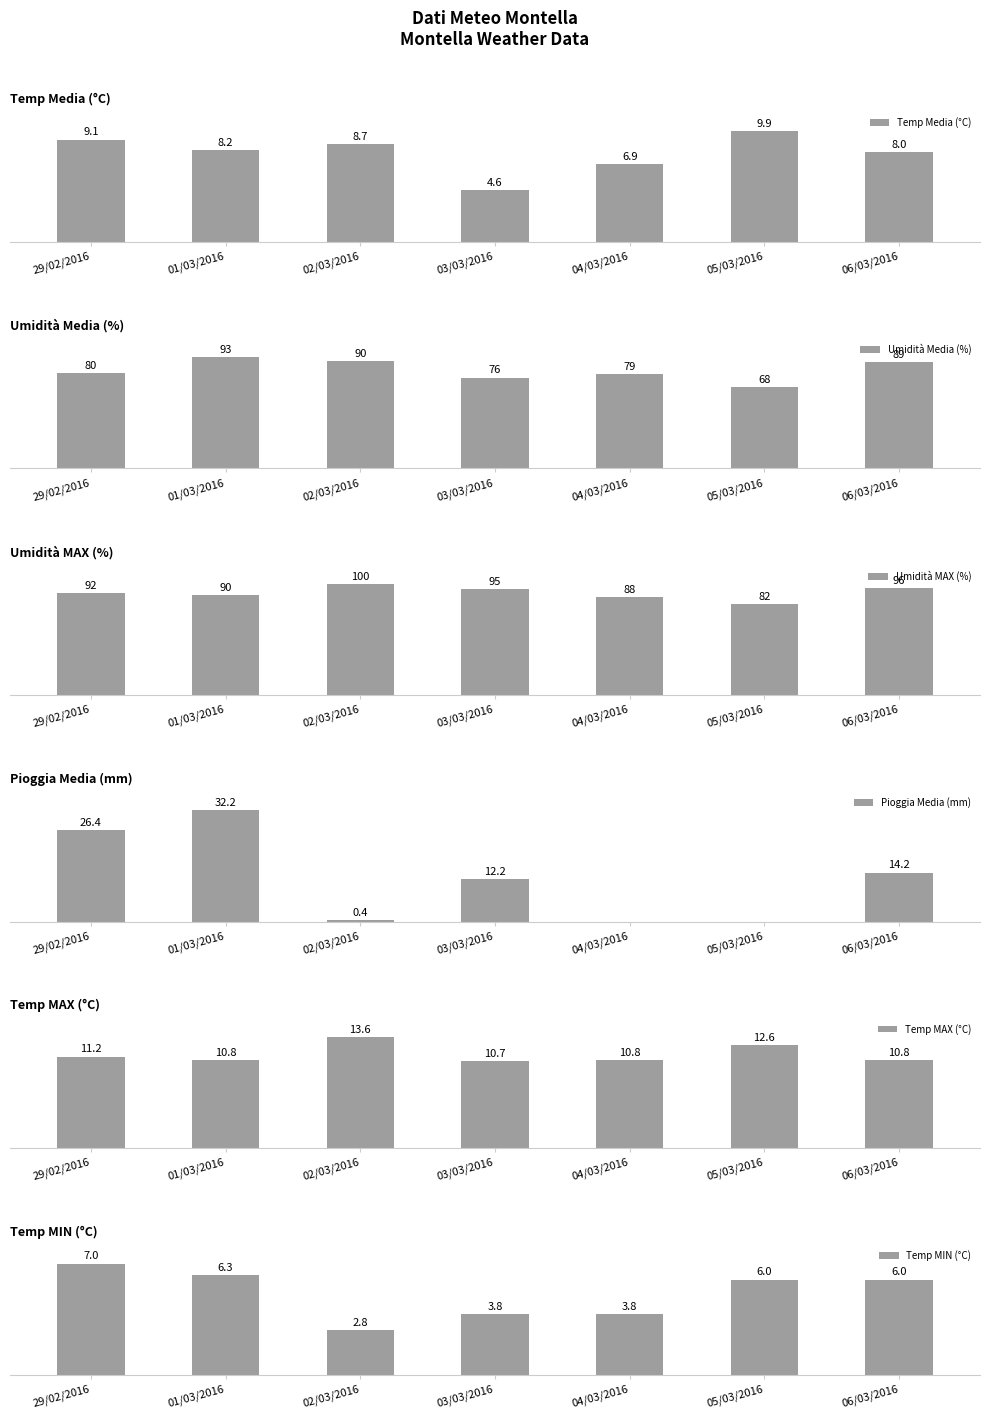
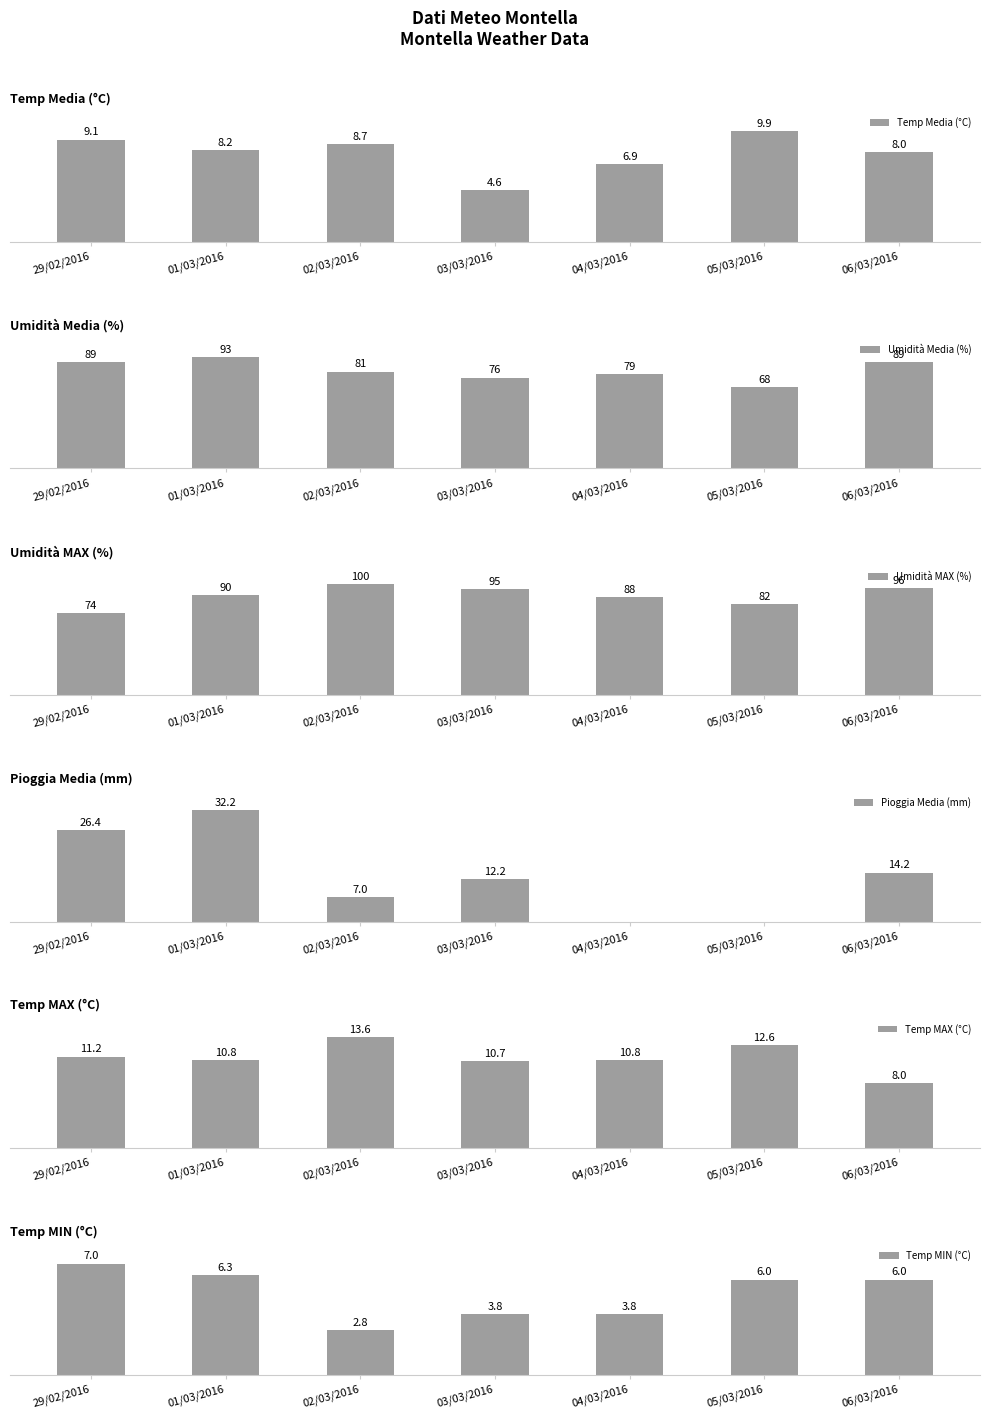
  {
    "Temp Media (°C)": {
      "29/02/2016": 9.1,
      "01/03/2016": 8.2,
      "02/03/2016": 8.7,
      "03/03/2016": 4.6,
      "04/03/2016": 6.9,
      "05/03/2016": 9.9,
      "06/03/2016": 8.0
    },
    "Umidità Media (%)": {
-     "29/02/2016": 80,
+     "29/02/2016": 89,
      "01/03/2016": 93,
-     "02/03/2016": 90,
+     "02/03/2016": 81,
      "03/03/2016": 76,
      "04/03/2016": 79,
      "05/03/2016": 68,
      "06/03/2016": 89
    },
    "Umidità MAX (%)": {
-     "29/02/2016": 92,
+     "29/02/2016": 74,
      "01/03/2016": 90,
      "02/03/2016": 100,
      "03/03/2016": 95,
      "04/03/2016": 88,
      "05/03/2016": 82,
      "06/03/2016": 96
    },
    "Pioggia Media (mm)": {
      "29/02/2016": 26.4,
      "01/03/2016": 32.2,
-     "02/03/2016": 0.4,
+     "02/03/2016": 7.0,
      "03/03/2016": 12.2,
      "06/03/2016": 14.2
    },
    "Temp MAX (°C)": {
      "29/02/2016": 11.2,
      "01/03/2016": 10.8,
      "02/03/2016": 13.6,
      "03/03/2016": 10.7,
      "04/03/2016": 10.8,
      "05/03/2016": 12.6,
-     "06/03/2016": 10.8
+     "06/03/2016": 8.0
    },
    "Temp MIN (°C)": {
      "29/02/2016": 7.0,
      "01/03/2016": 6.3,
      "02/03/2016": 2.8,
      "03/03/2016": 3.8,
      "04/03/2016": 3.8,
      "05/03/2016": 6.0,
      "06/03/2016": 6.0
    }
  }
